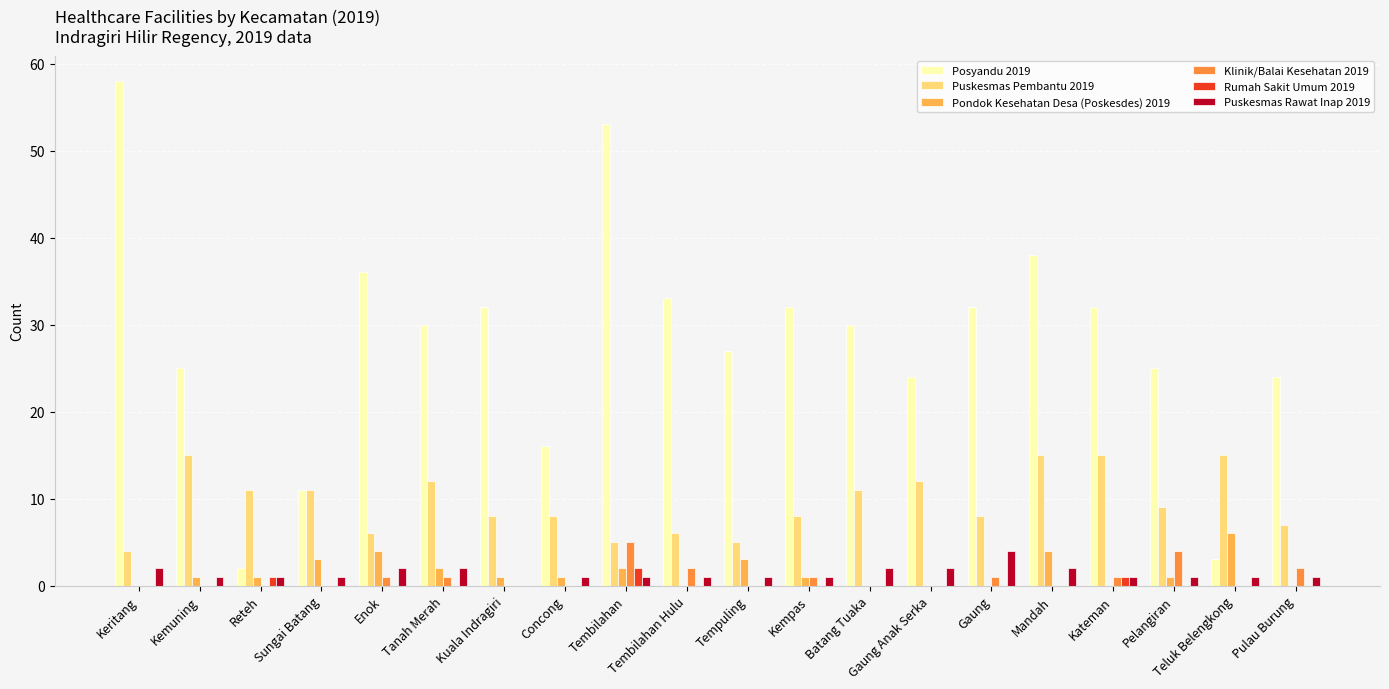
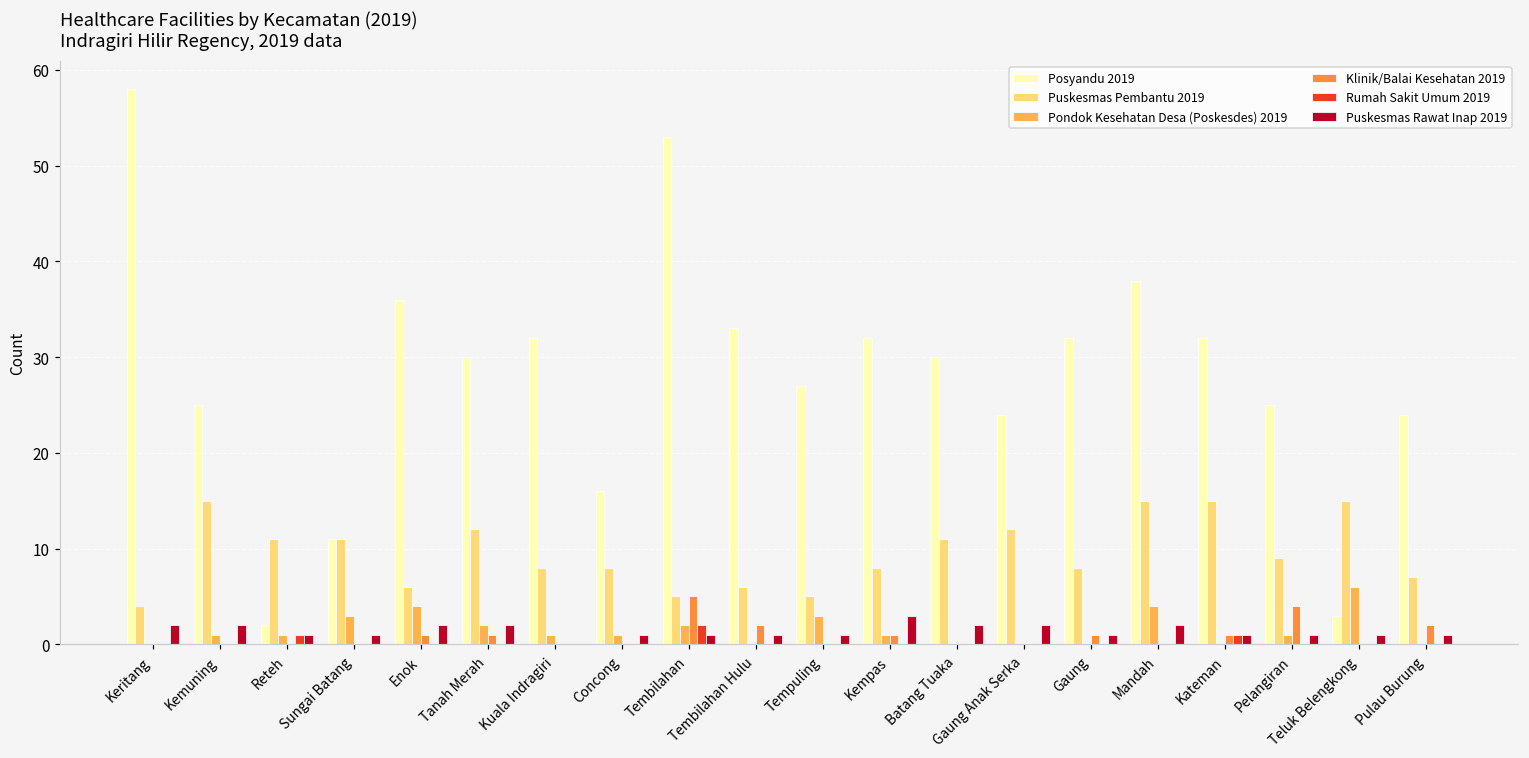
  {
    "Posyandu 2019": {
      "Keritang": 58,
      "Kemuning": 25,
      "Reteh": 2,
      "Sungai Batang": 11,
      "Enok": 36,
      "Tanah Merah": 30,
      "Kuala Indragiri": 32,
      "Concong": 16,
      "Tembilahan": 53,
      "Tembilahan Hulu": 33,
      "Tempuling": 27,
      "Kempas": 32,
      "Batang Tuaka": 30,
      "Gaung Anak Serka": 24,
      "Gaung": 32,
      "Mandah": 38,
      "Kateman": 32,
      "Pelangiran": 25,
      "Teluk Belengkong": 3,
      "Pulau Burung": 24
    },
    "Rumah Sakit Umum 2019": {
      "Keritang": 0,
      "Kemuning": 0,
      "Reteh": 1,
      "Sungai Batang": 0,
      "Enok": 0,
      "Tanah Merah": 0,
      "Kuala Indragiri": 0,
      "Concong": 0,
      "Tembilahan": 2,
      "Tembilahan Hulu": 0,
      "Tempuling": 0,
      "Kempas": 0,
      "Batang Tuaka": 0,
      "Gaung Anak Serka": 0,
      "Gaung": 0,
      "Mandah": 0,
      "Kateman": 1,
      "Pelangiran": 0,
      "Teluk Belengkong": 0,
      "Pulau Burung": 0
    },
    "Puskesmas Rawat Inap 2019": {
      "Keritang": 2,
-     "Kemuning": 1,
+     "Kemuning": 2,
      "Reteh": 1,
      "Sungai Batang": 1,
      "Enok": 2,
      "Tanah Merah": 2,
      "Kuala Indragiri": 0,
      "Concong": 1,
      "Tembilahan": 1,
      "Tembilahan Hulu": 1,
      "Tempuling": 1,
-     "Kempas": 1,
+     "Kempas": 3,
      "Batang Tuaka": 2,
      "Gaung Anak Serka": 2,
-     "Gaung": 4,
+     "Gaung": 1,
      "Mandah": 2,
      "Kateman": 1,
      "Pelangiran": 1,
      "Teluk Belengkong": 1,
      "Pulau Burung": 1
    }
  }
